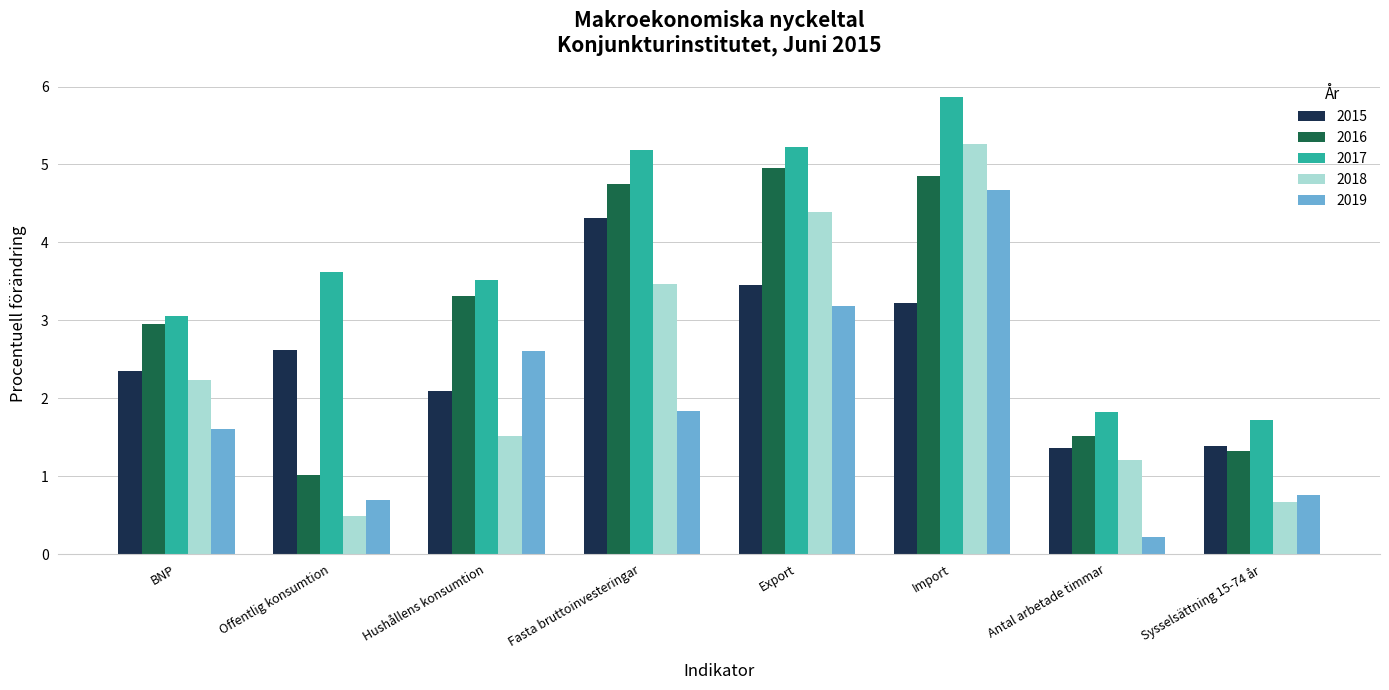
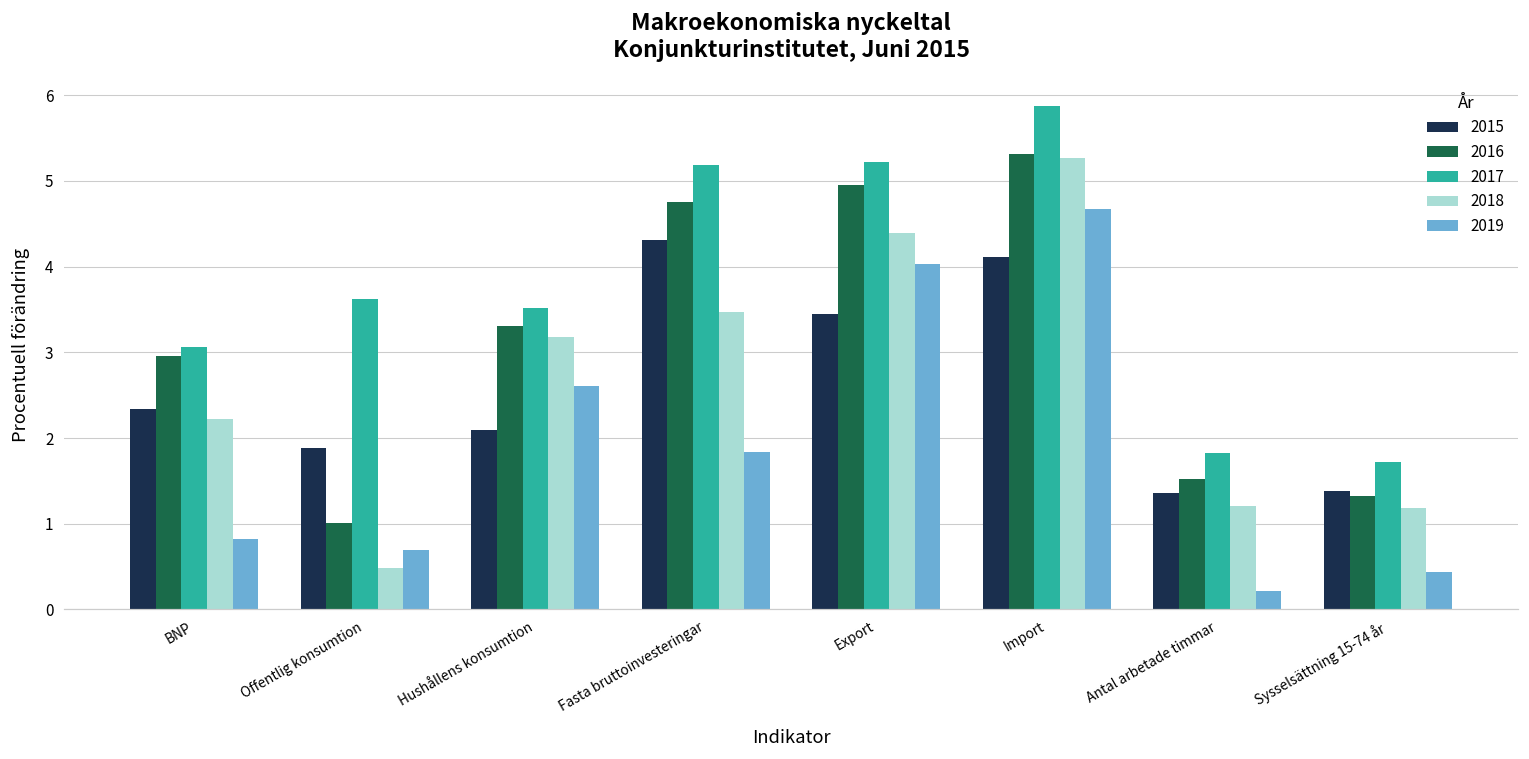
  {
    "2015": {
      "BNP": 2.3,
-     "Offentlig konsumtion": 2.6,
+     "Offentlig konsumtion": 1.9,
      "Hushållens konsumtion": 2.1,
      "Fasta bruttoinvesteringar": 4.3,
      "Export": 3.5,
-     "Import": 3.2,
+     "Import": 4.1,
      "Antal arbetade timmar": 1.4,
      "Sysselsättning 15-74 år": 1.4
    },
    "2016": {
      "BNP": 3.0,
      "Offentlig konsumtion": 1.0,
      "Hushållens konsumtion": 3.3,
      "Fasta bruttoinvesteringar": 4.8,
      "Export": 5.0,
-     "Import": 4.9,
+     "Import": 5.3,
      "Antal arbetade timmar": 1.5,
      "Sysselsättning 15-74 år": 1.3
    },
    "2017": {
      "BNP": 3.1,
      "Offentlig konsumtion": 3.6,
      "Hushållens konsumtion": 3.5,
      "Fasta bruttoinvesteringar": 5.2,
      "Export": 5.2,
      "Import": 5.9,
      "Antal arbetade timmar": 1.8,
      "Sysselsättning 15-74 år": 1.7
    },
    "2018": {
      "BNP": 2.2,
      "Offentlig konsumtion": 0.5,
-     "Hushållens konsumtion": 1.5,
+     "Hushållens konsumtion": 3.2,
      "Fasta bruttoinvesteringar": 3.5,
      "Export": 4.4,
      "Import": 5.3,
      "Antal arbetade timmar": 1.2,
-     "Sysselsättning 15-74 år": 0.7
+     "Sysselsättning 15-74 år": 1.2
    },
    "2019": {
-     "BNP": 1.6,
+     "BNP": 0.8,
      "Offentlig konsumtion": 0.7,
      "Hushållens konsumtion": 2.6,
      "Fasta bruttoinvesteringar": 1.8,
-     "Export": 3.2,
+     "Export": 4.0,
      "Import": 4.7,
      "Antal arbetade timmar": 0.2,
-     "Sysselsättning 15-74 år": 0.8
+     "Sysselsättning 15-74 år": 0.4
    }
  }
